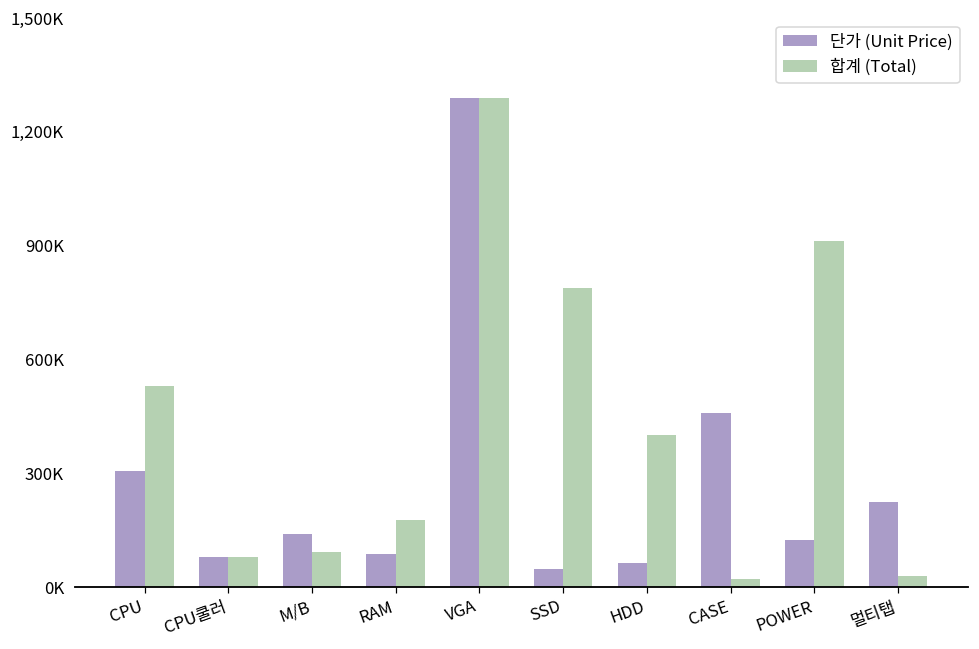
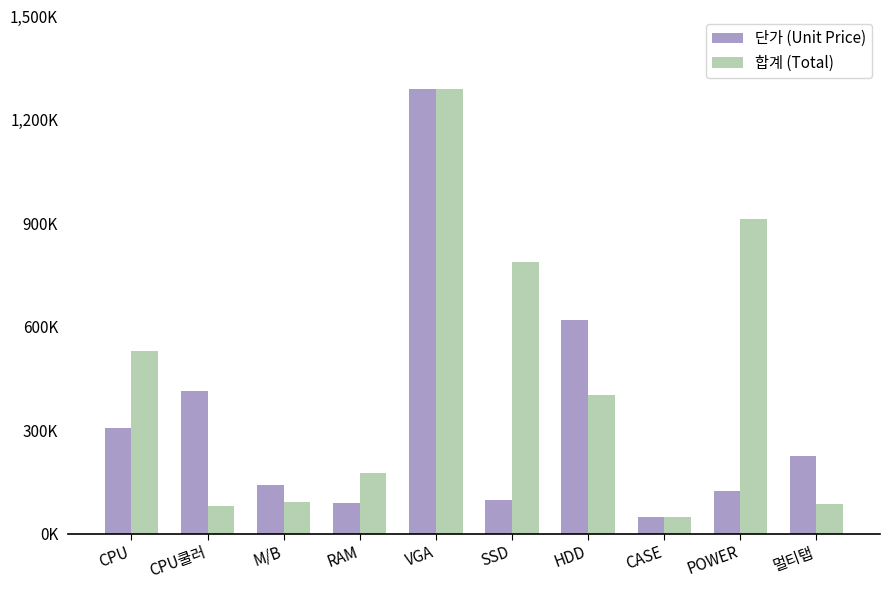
  {
    "단가 (Unit Price)": {
      "CPU": "310,000",
-     "CPU쿨러": "80,000",
+     "CPU쿨러": "410,000",
      "M/B": "140,000",
      "RAM": "90,000",
      "VGA": "1,290,000",
-     "SSD": "50,000",
-     "HDD": "60,000",
-     "CASE": "460,000",
+     "SSD": "100,000",
+     "HDD": "620,000",
+     "CASE": "50,000",
      "POWER": "130,000",
      "멀티탭": "220,000"
    },
    "합계 (Total)": {
      "CPU": "530,000",
      "CPU쿨러": "80,000",
      "M/B": "90,000",
      "RAM": "180,000",
      "VGA": "1,290,000",
      "SSD": "790,000",
      "HDD": "400,000",
-     "CASE": "20,000",
+     "CASE": "50,000",
      "POWER": "910,000",
-     "멀티탭": "30,000"
+     "멀티탭": "90,000"
    }
  }
